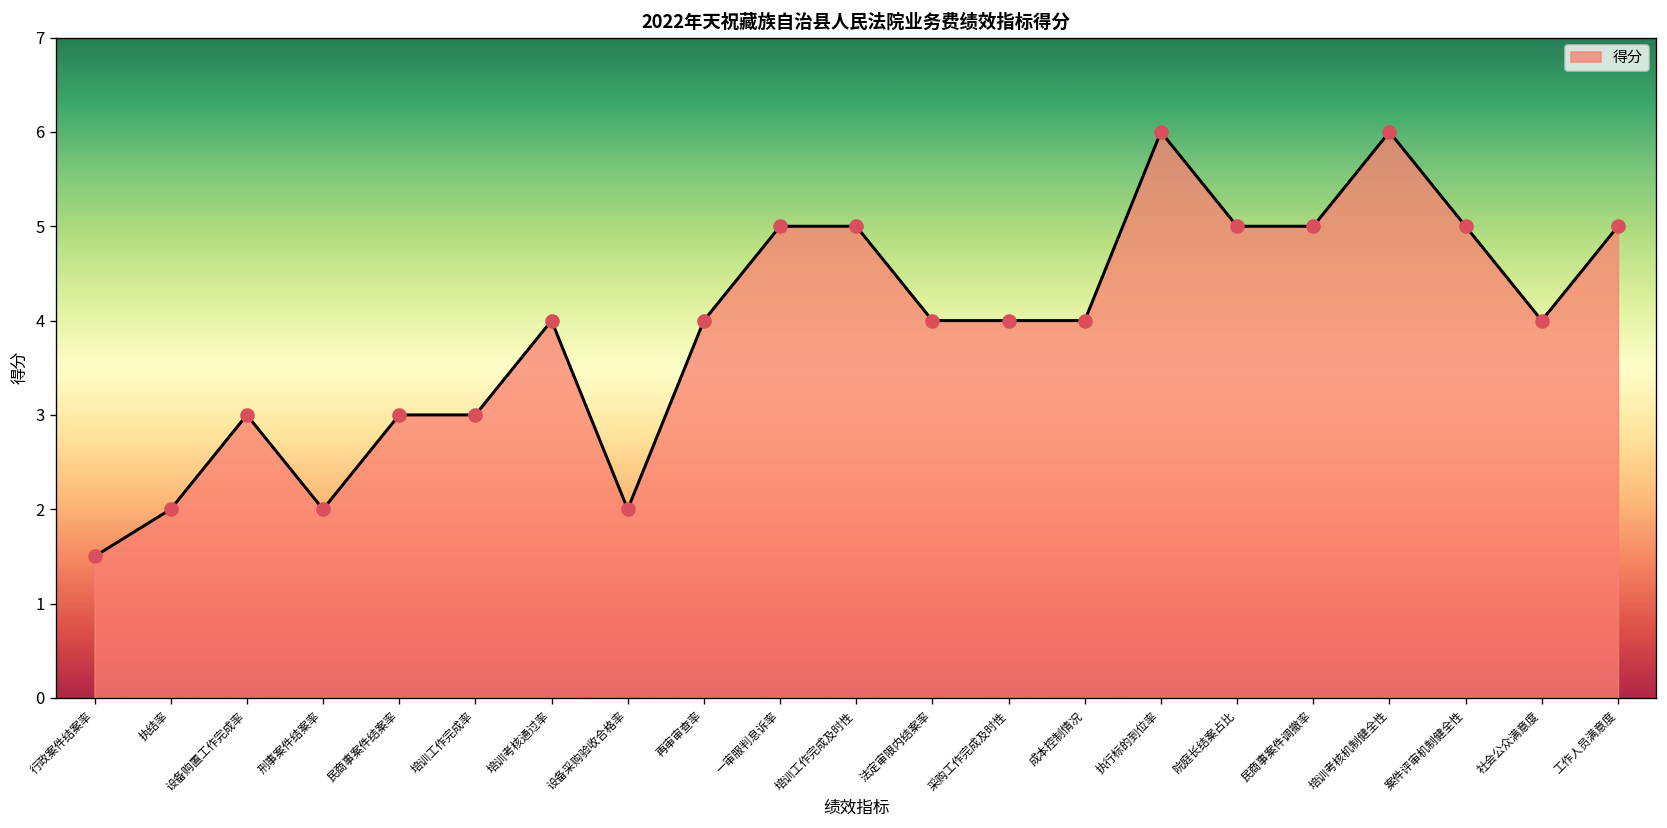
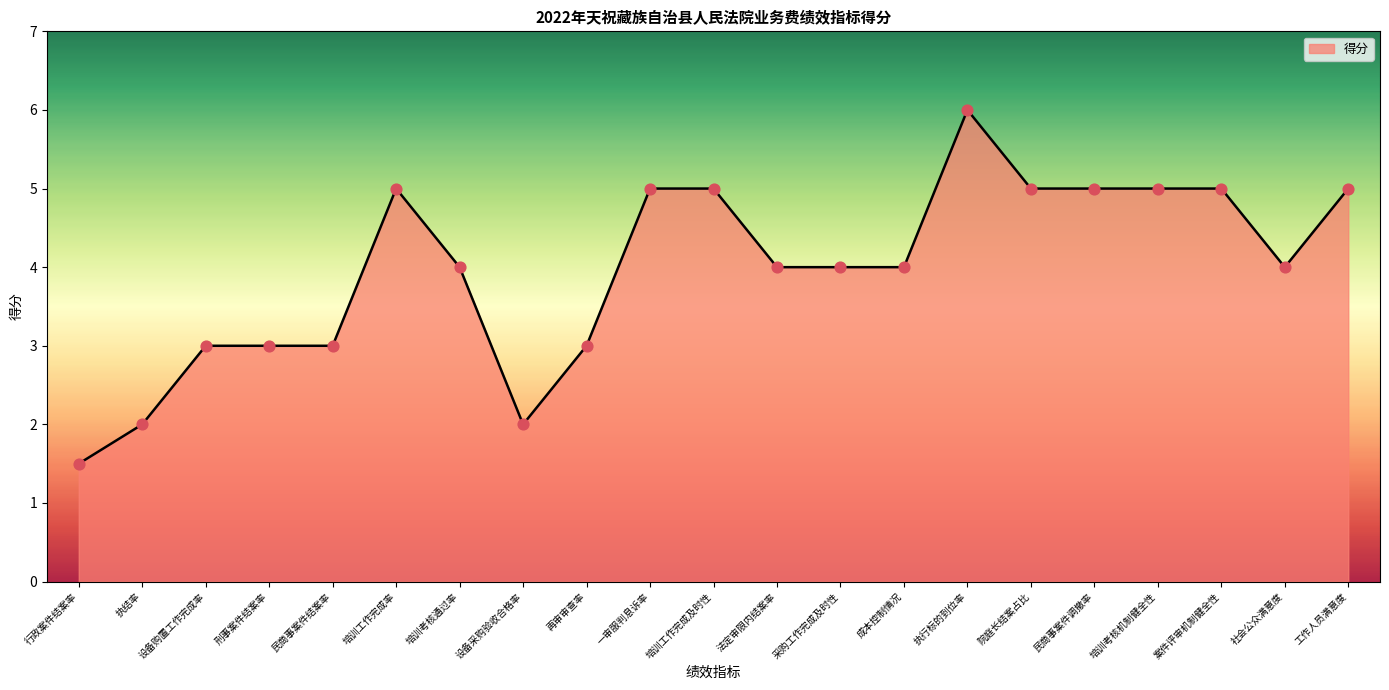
  {
    "行政案件结案率": 1.5,
    "执结率": 2,
    "设备购置工作完成率": 3,
-   "刑事案件结案率": 2,
+   "刑事案件结案率": 3,
    "民商事案件结案率": 3,
-   "培训工作完成率": 3,
+   "培训工作完成率": 5,
    "培训考核通过率": 4,
    "设备采购验收合格率": 2,
-   "再审审查率": 4,
+   "再审审查率": 3,
    "一审服判息诉率": 5,
    "培训工作完成及时性": 5,
    "法定审限内结案率": 4,
    "采购工作完成及时性": 4,
    "成本控制情况": 4,
    "执行标的到位率": 6,
    "院庭长结案占比": 5,
    "民商事案件调撤率": 5,
-   "培训考核机制健全性": 6,
+   "培训考核机制健全性": 5,
    "案件评审机制健全性": 5,
    "社会公众满意度": 4,
    "工作人员满意度": 5
  }
